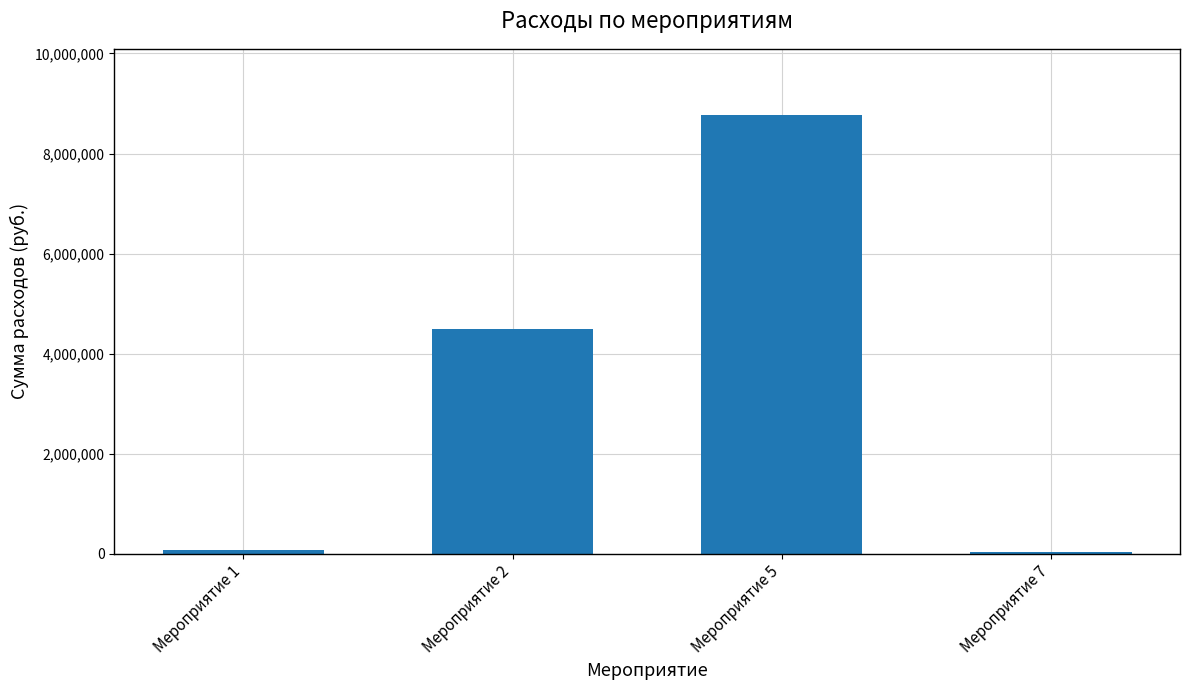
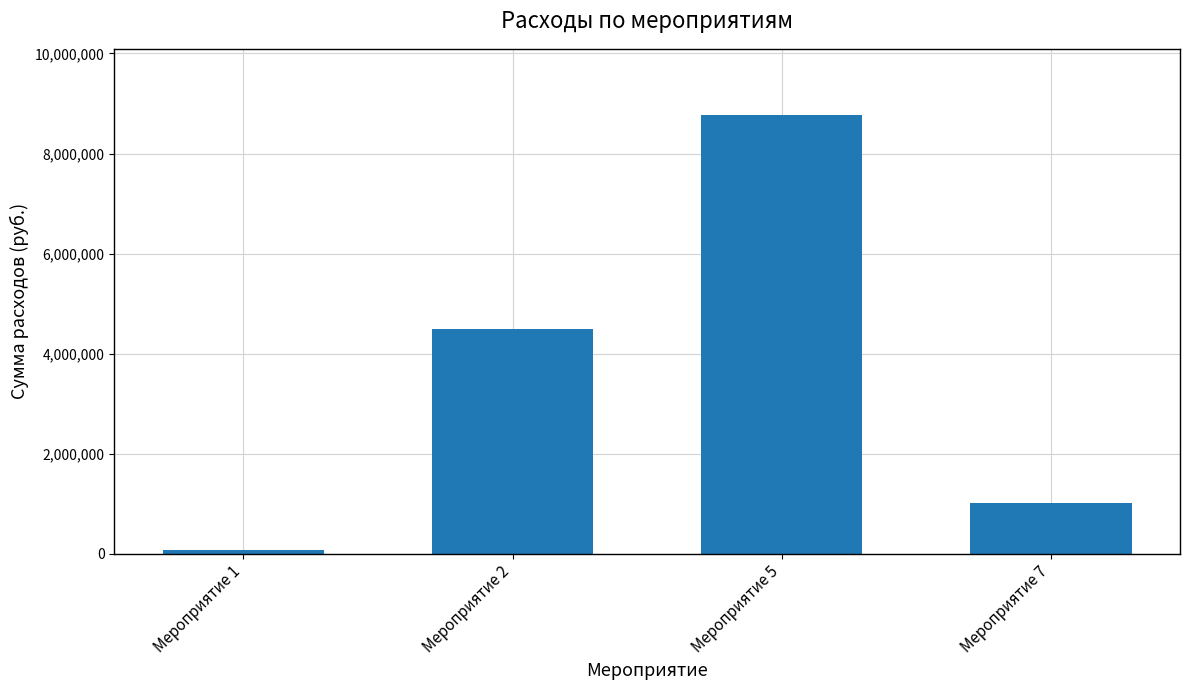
  {
    "Мероприятие 1": "100,000",
    "Мероприятие 2": "4,500,000",
    "Мероприятие 5": "8,800,000",
-   "Мероприятие 7": "0"
+   "Мероприятие 7": "1,000,000"
  }
